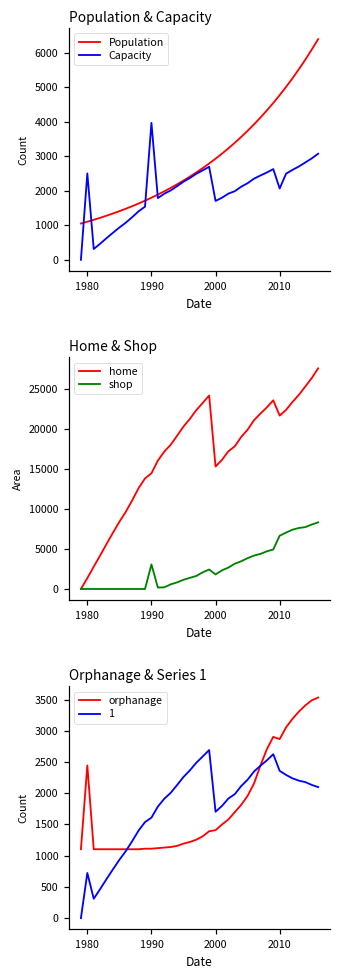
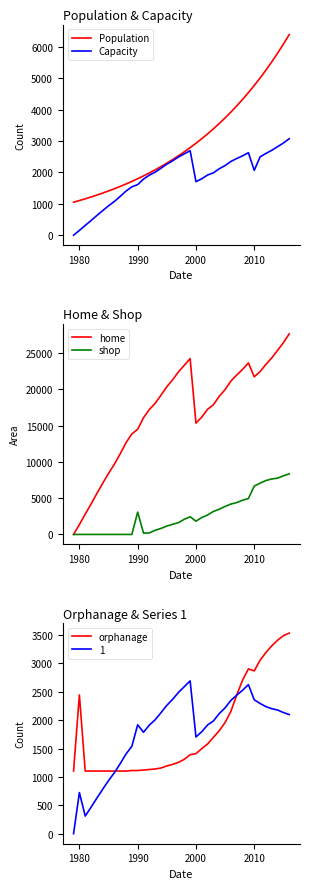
  {
    "Population & Capacity": {
      "Population": {
        "1980": 1100,
        "1990": 1800,
        "2000": 2900,
        "2010": 4800
      },
      "Capacity": {
-       "1980": 2500,
-       "1990": 4000,
+       "1980": 200,
+       "1990": 1600,
        "2000": 1700,
        "2010": 2100
      }
    },
    "Home & Shop": {
      "home": {
        "1980": 1000,
        "1990": 14000,
        "2000": 15000,
        "2010": 22000
      },
      "shop": {
        "1980": 0,
        "1990": 3000,
        "2000": 2000,
        "2010": 7000
      }
    },
    "Orphanage & Series 1": {
      "orphanage": {
        "1980": 2400,
        "1990": 1100,
        "2000": 1400,
        "2010": 2900
      },
      "1": {
        "1980": 700,
-       "1990": 1600,
+       "1990": 1900,
        "2000": 1700,
        "2010": 2400
      }
    }
  }
